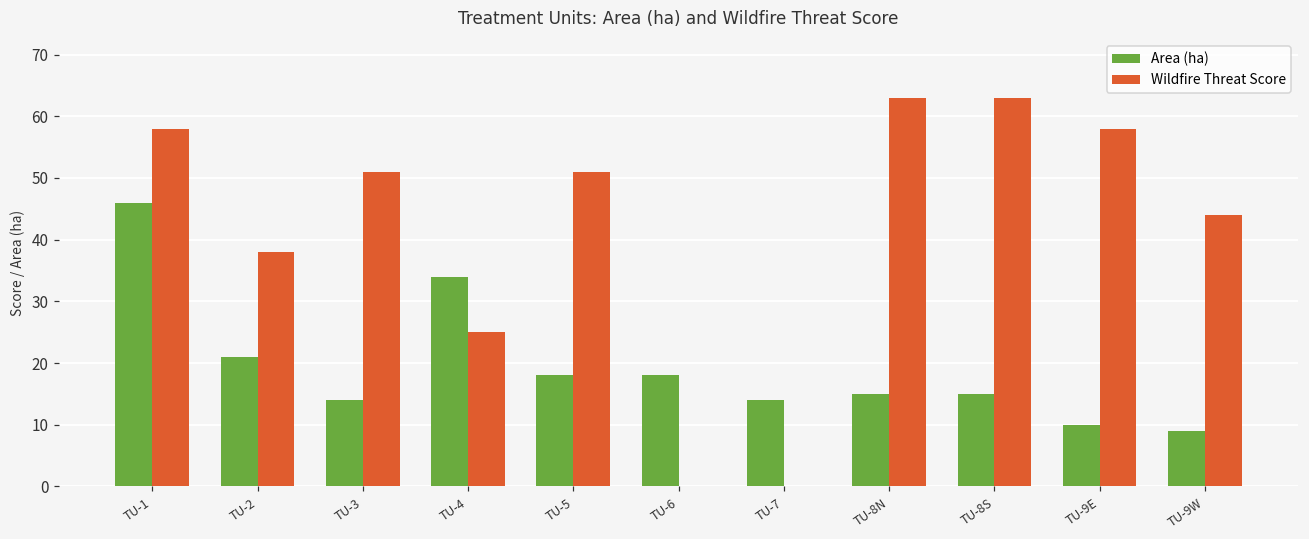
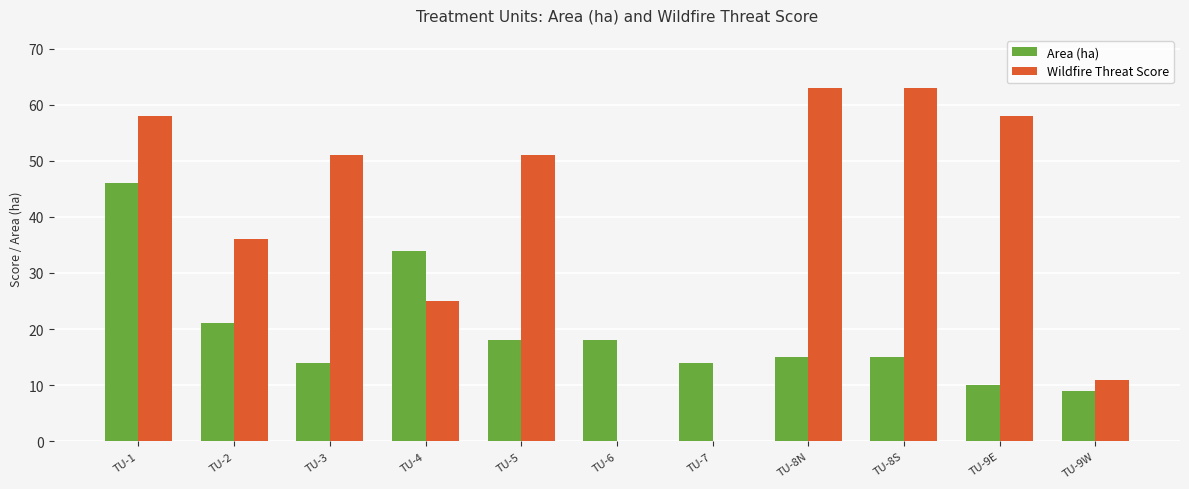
  {
    "Area (ha)": {
      "TU-1": 46,
      "TU-2": 21,
      "TU-3": 14,
      "TU-4": 34,
      "TU-5": 18,
      "TU-6": 18,
      "TU-7": 14,
      "TU-8N": 15,
      "TU-8S": 15,
      "TU-9E": 10,
      "TU-9W": 9
    },
    "Wildfire Threat Score": {
      "TU-1": 58,
-     "TU-2": 38,
+     "TU-2": 36,
      "TU-3": 51,
      "TU-4": 25,
      "TU-5": 51,
      "TU-6": 0,
      "TU-7": 0,
      "TU-8N": 63,
      "TU-8S": 63,
      "TU-9E": 58,
-     "TU-9W": 44
+     "TU-9W": 11
    }
  }
